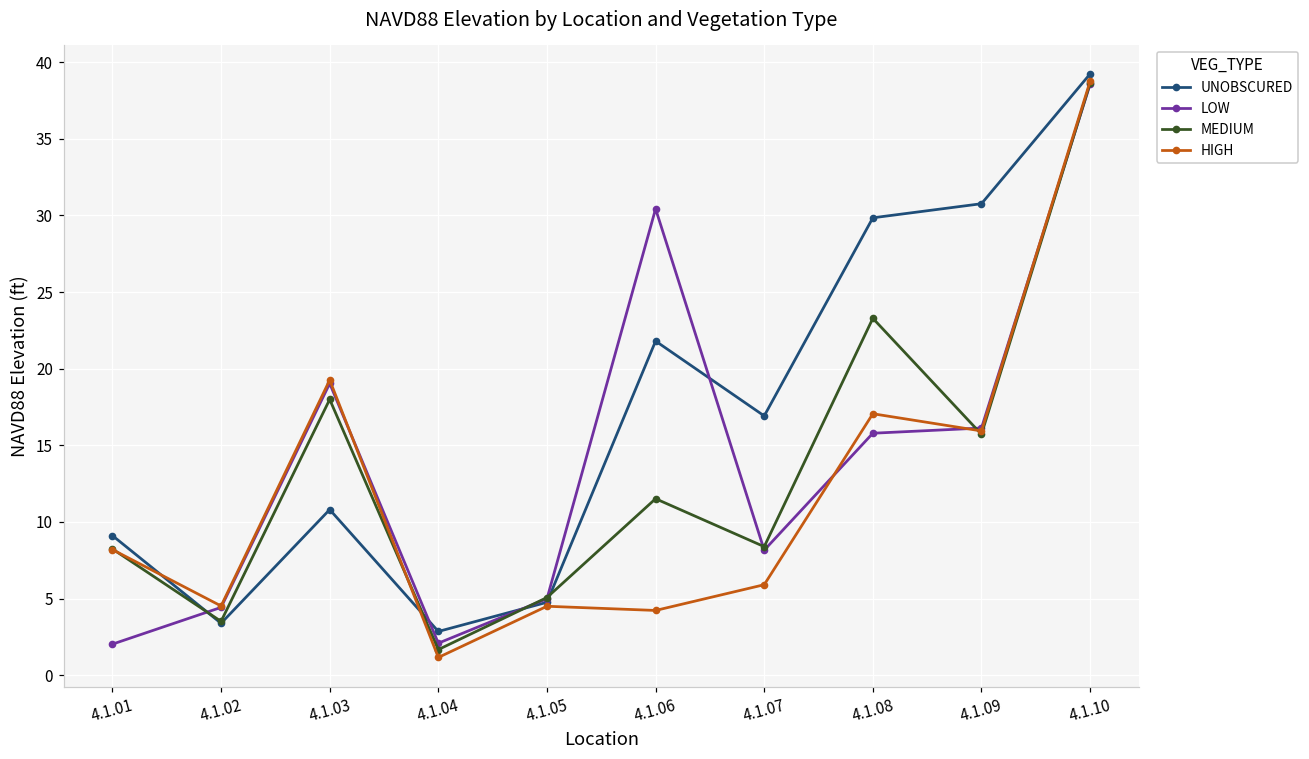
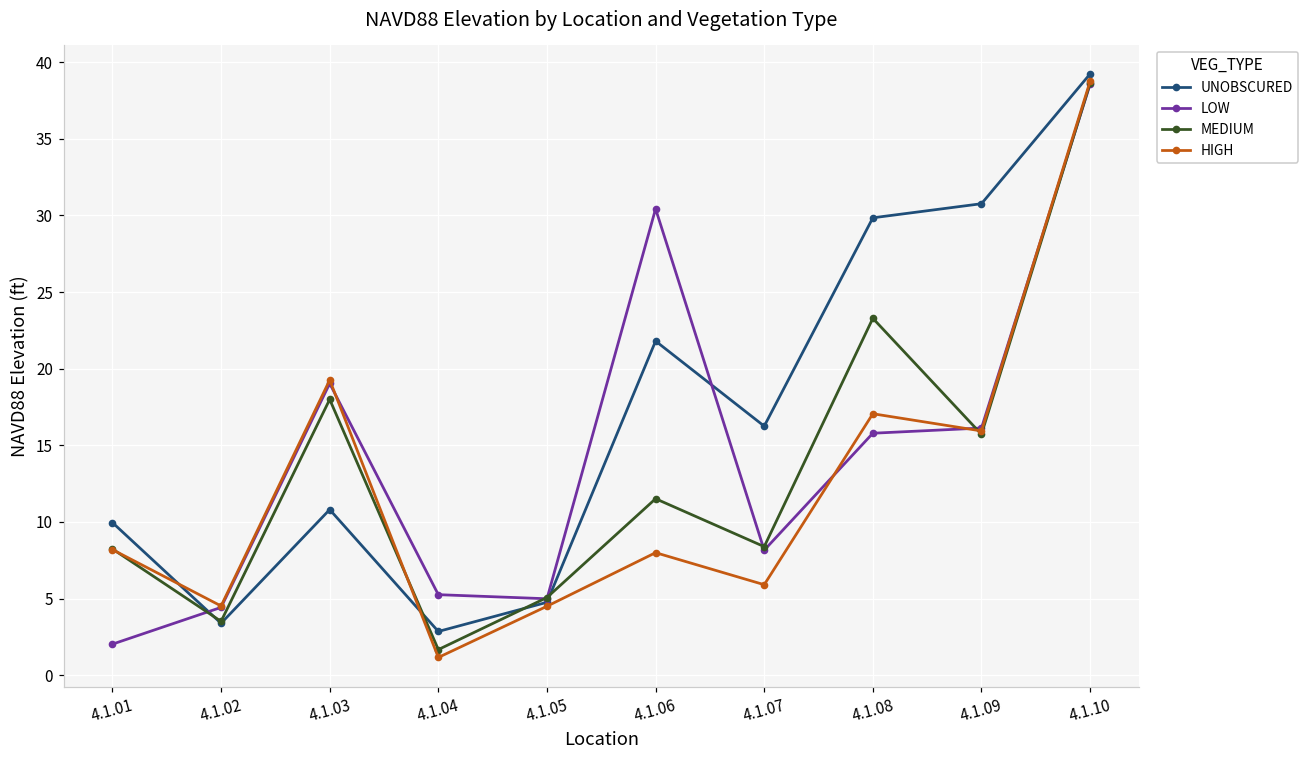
  {
    "UNOBSCURED": {
-     "4.1.01": 9.1,
+     "4.1.01": 10.0,
      "4.1.03": 10.8,
      "4.1.04": 2.9,
      "4.1.05": 4.8,
      "4.1.06": 21.8,
-     "4.1.07": 16.9,
+     "4.1.07": 16.3,
      "4.1.08": 29.8,
      "4.1.09": 30.8,
      "4.1.10": 39.2
    },
    "LOW": {
      "4.1.01": 2.0,
      "4.1.03": 19.0,
-     "4.1.04": 2.1,
+     "4.1.04": 5.3,
      "4.1.06": 30.4,
      "4.1.07": 8.2,
      "4.1.08": 15.8,
      "4.1.09": 16.1
    },
    "MEDIUM": {
      "4.1.03": 18.0,
      "4.1.04": 1.7,
      "4.1.06": 11.5,
      "4.1.07": 8.4,
      "4.1.08": 23.3,
      "4.1.09": 15.7
    },
    "HIGH": {
      "4.1.03": 19.3,
      "4.1.04": 1.2,
      "4.1.05": 4.5,
-     "4.1.06": 4.2,
+     "4.1.06": 8.0,
      "4.1.07": 5.9,
      "4.1.08": 17.1,
      "4.1.09": 15.9
    }
  }
